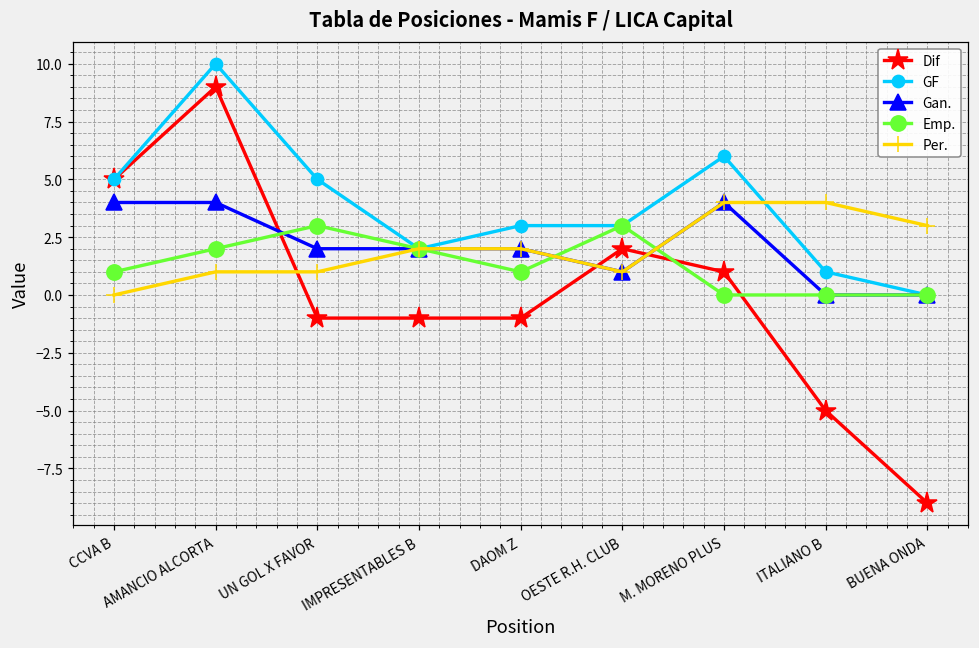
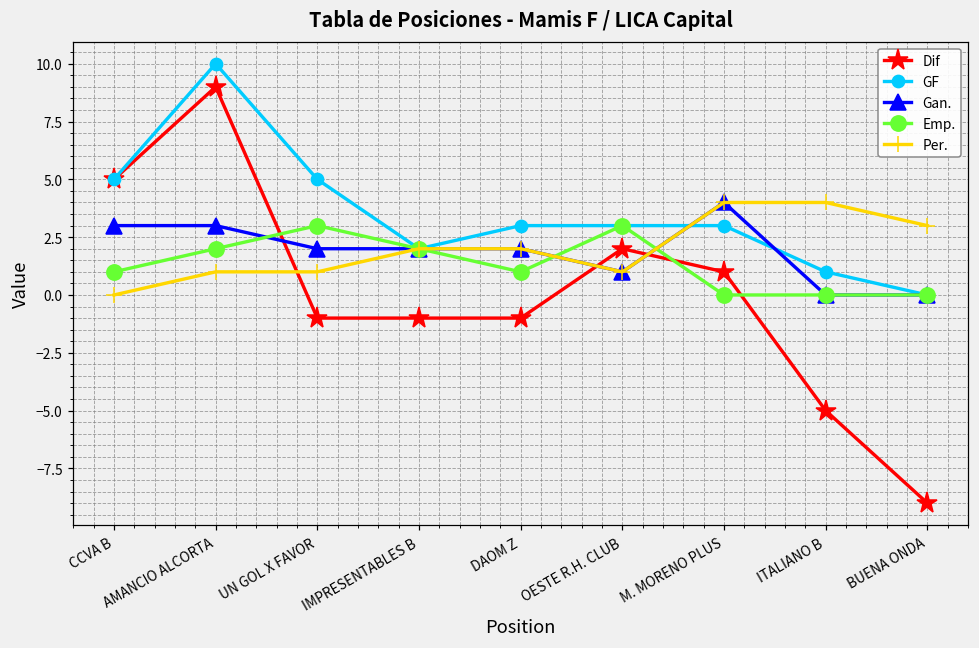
  {
    "Dif": {
      "AMANCIO ALCORTA": 9,
      "UN GOL X FAVOR": -1,
      "IMPRESENTABLES B": -1,
      "DAOM Z": -1,
      "OESTE R.H. CLUB": 2,
      "M. MORENO PLUS": 1,
      "ITALIANO B": -5,
      "BUENA ONDA": -9
    },
    "GF": {
      "AMANCIO ALCORTA": 10,
      "UN GOL X FAVOR": 5,
      "DAOM Z": 3,
-     "M. MORENO PLUS": 6,
+     "M. MORENO PLUS": 3,
      "ITALIANO B": 1
    },
    "Gan.": {
-     "CCVA B": 4,
-     "AMANCIO ALCORTA": 4,
+     "CCVA B": 3,
+     "AMANCIO ALCORTA": 3,
      "UN GOL X FAVOR": 2
    },
    "Emp.": {
      "CCVA B": 1,
      "AMANCIO ALCORTA": 2,
      "UN GOL X FAVOR": 3,
      "DAOM Z": 1,
      "M. MORENO PLUS": 0
    },
    "Per.": {
      "CCVA B": 0,
      "AMANCIO ALCORTA": 1,
      "UN GOL X FAVOR": 1,
      "ITALIANO B": 4,
      "BUENA ONDA": 3
    }
  }
